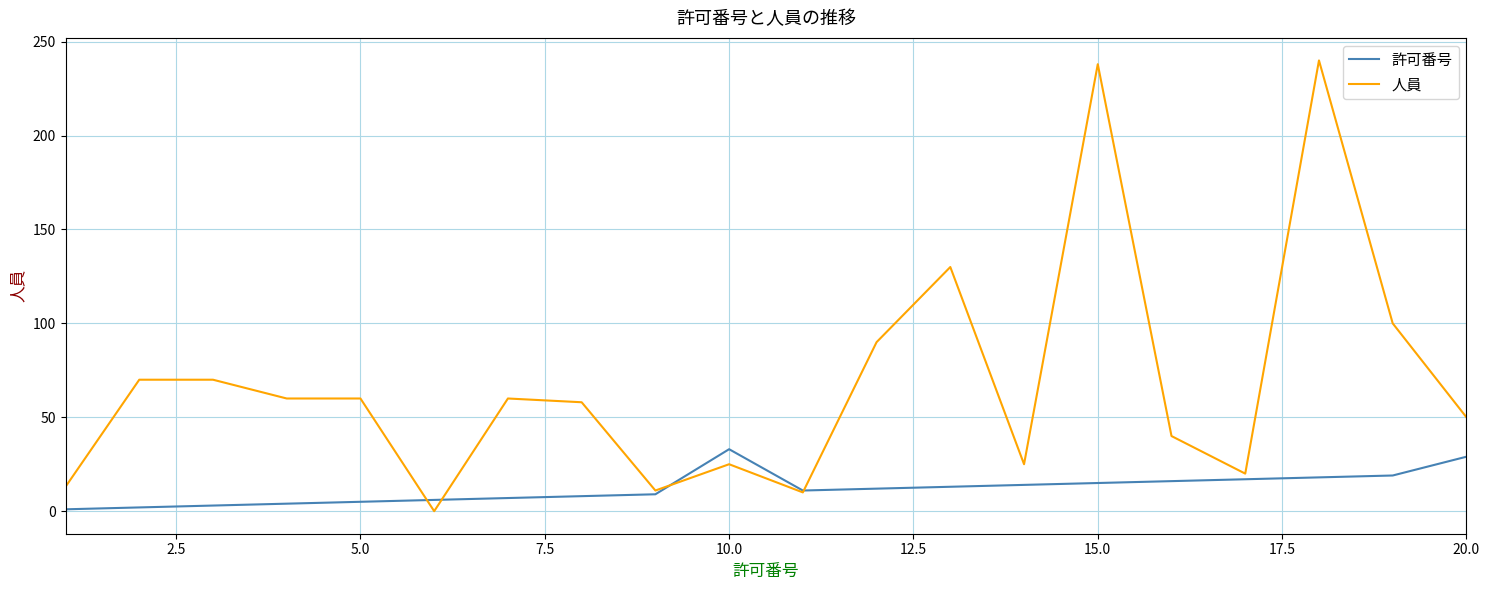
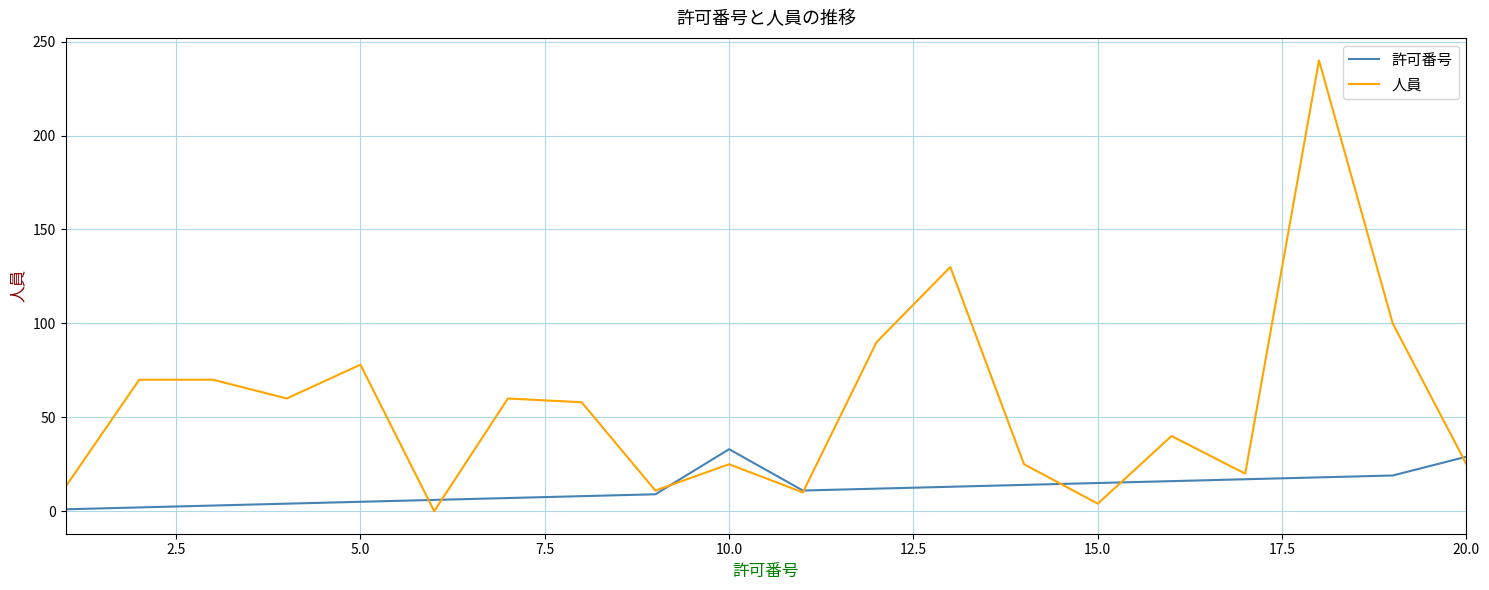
  {
    "許可番号": {
      "5.0": 5,
      "10.0": 33,
      "15.0": 15,
      "20.0": 29
    },
    "人員": {
-     "5.0": 60,
+     "5.0": 78,
      "10.0": 25,
-     "15.0": 238,
-     "20.0": 50
+     "15.0": 4,
+     "20.0": 25
    }
  }
